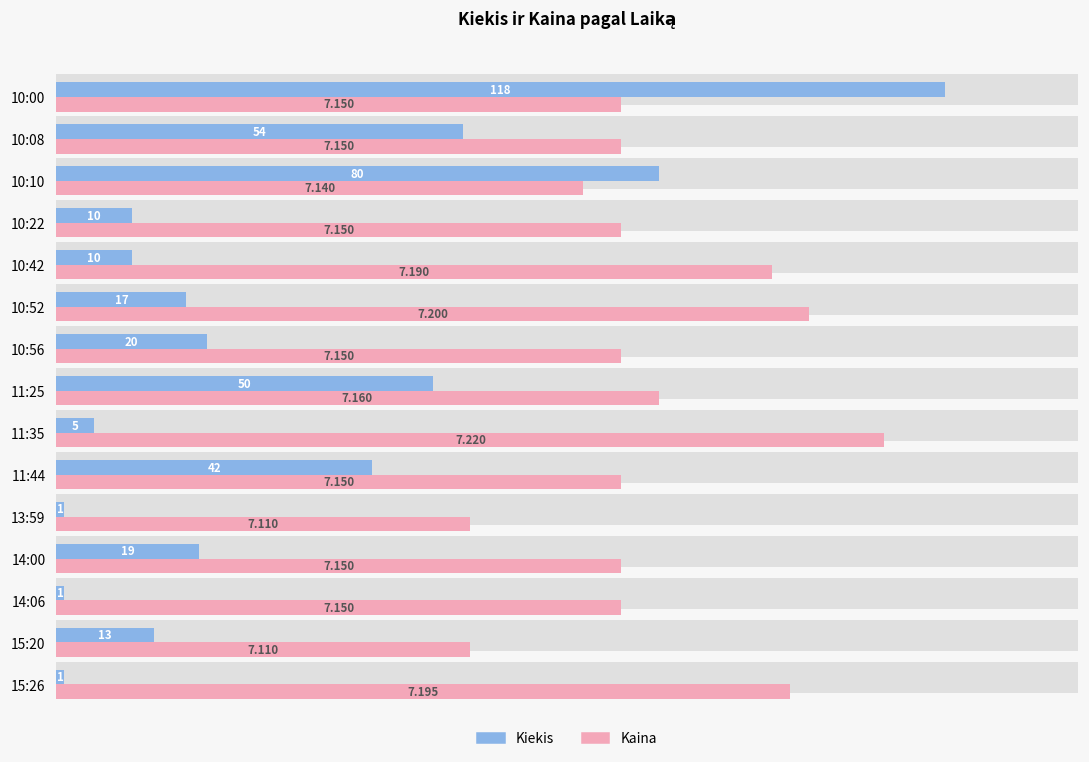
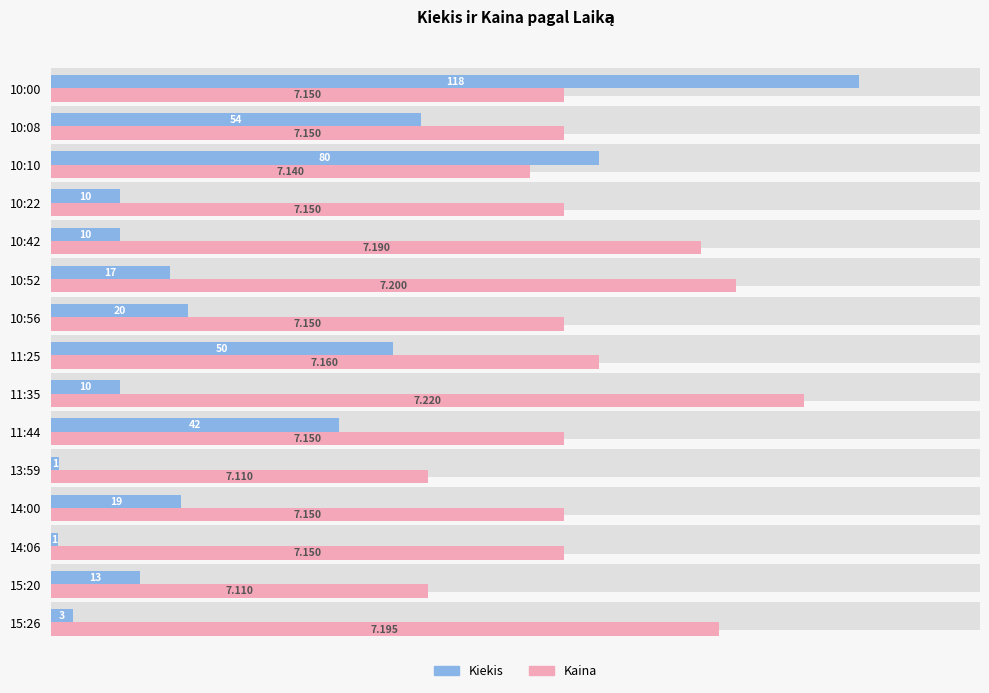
  {
    "Kiekis": {
-     "11:35": 5,
-     "15:26": 1
+     "11:35": 10,
+     "15:26": 3
    }
  }
